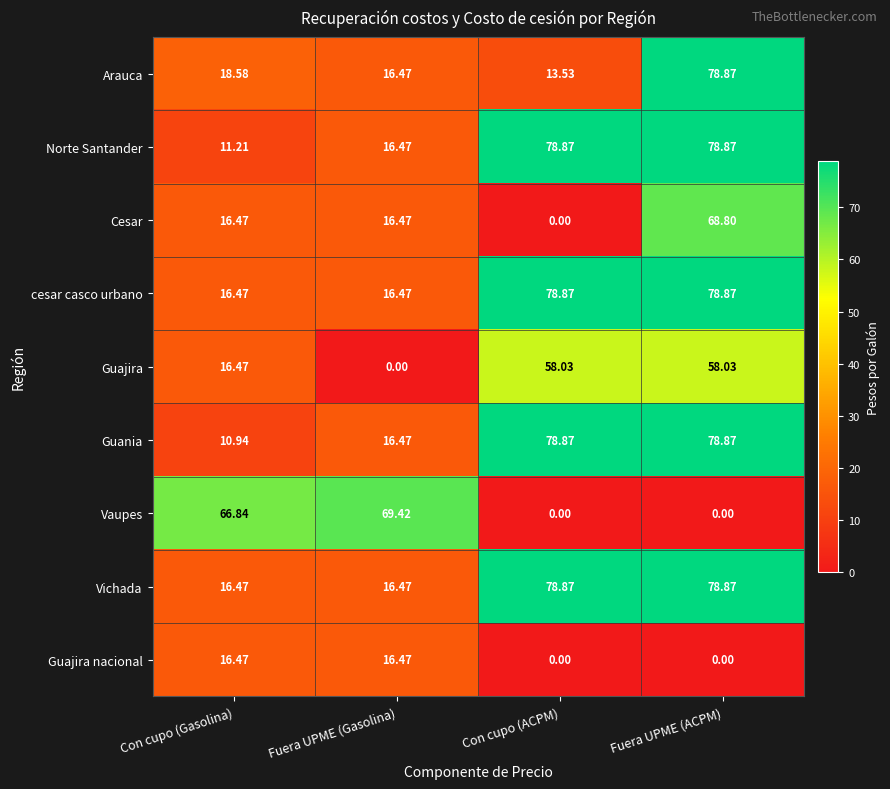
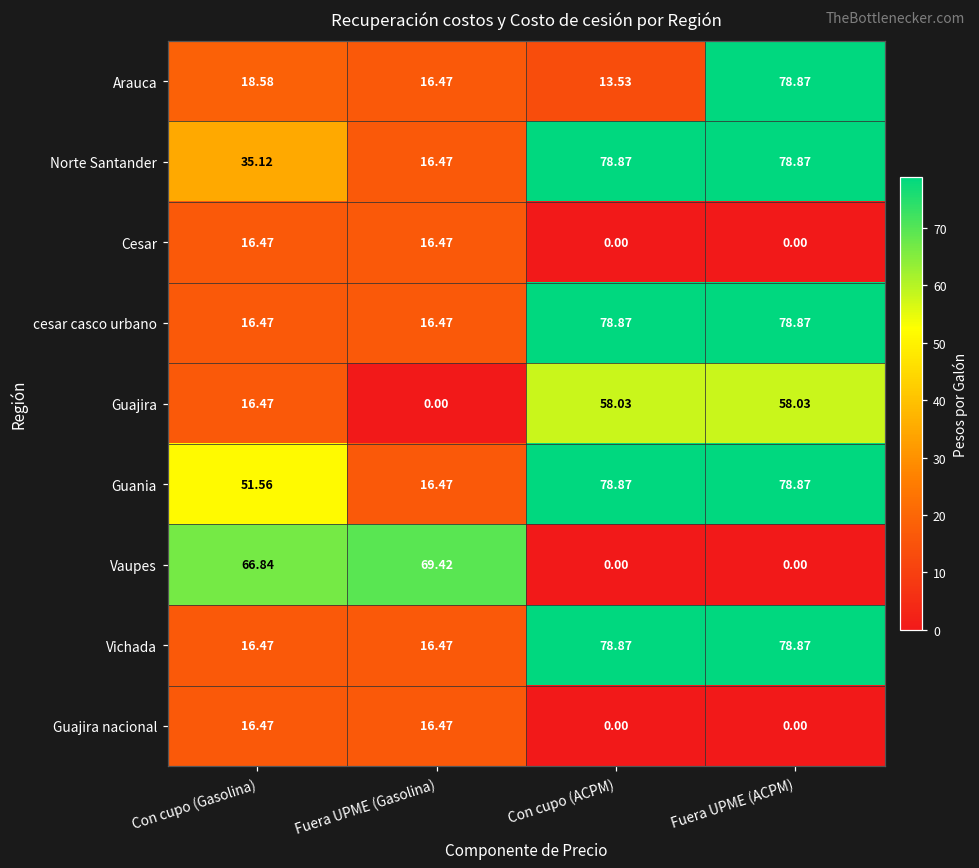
  {
    "Arauca": {
      "Con cupo (Gasolina)": 18.58,
      "Fuera UPME (Gasolina)": 16.47,
      "Con cupo (ACPM)": 13.53,
      "Fuera UPME (ACPM)": 78.87
    },
    "Norte Santander": {
-     "Con cupo (Gasolina)": 11.21,
+     "Con cupo (Gasolina)": 35.12,
      "Fuera UPME (Gasolina)": 16.47,
      "Con cupo (ACPM)": 78.87,
      "Fuera UPME (ACPM)": 78.87
    },
    "Cesar": {
      "Con cupo (Gasolina)": 16.47,
      "Fuera UPME (Gasolina)": 16.47,
      "Con cupo (ACPM)": 0.00,
-     "Fuera UPME (ACPM)": 68.80
+     "Fuera UPME (ACPM)": 0.00
    },
    "cesar casco urbano": {
      "Con cupo (Gasolina)": 16.47,
      "Fuera UPME (Gasolina)": 16.47,
      "Con cupo (ACPM)": 78.87,
      "Fuera UPME (ACPM)": 78.87
    },
    "Guajira": {
      "Con cupo (Gasolina)": 16.47,
      "Fuera UPME (Gasolina)": 0.00,
      "Con cupo (ACPM)": 58.03,
      "Fuera UPME (ACPM)": 58.03
    },
    "Guania": {
-     "Con cupo (Gasolina)": 10.94,
+     "Con cupo (Gasolina)": 51.56,
      "Fuera UPME (Gasolina)": 16.47,
      "Con cupo (ACPM)": 78.87,
      "Fuera UPME (ACPM)": 78.87
    },
    "Vaupes": {
      "Con cupo (Gasolina)": 66.84,
      "Fuera UPME (Gasolina)": 69.42,
      "Con cupo (ACPM)": 0.00,
      "Fuera UPME (ACPM)": 0.00
    },
    "Vichada": {
      "Con cupo (Gasolina)": 16.47,
      "Fuera UPME (Gasolina)": 16.47,
      "Con cupo (ACPM)": 78.87,
      "Fuera UPME (ACPM)": 78.87
    },
    "Guajira nacional": {
      "Con cupo (Gasolina)": 16.47,
      "Fuera UPME (Gasolina)": 16.47,
      "Con cupo (ACPM)": 0.00,
      "Fuera UPME (ACPM)": 0.00
    }
  }
